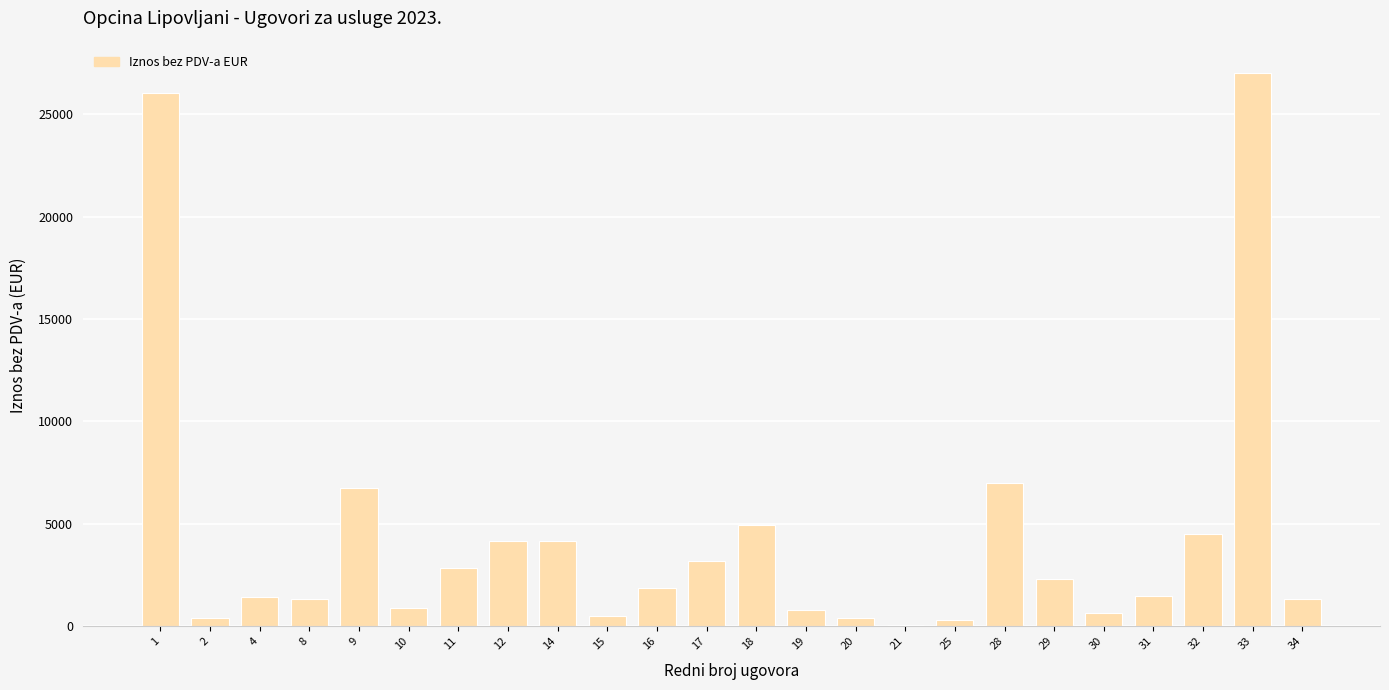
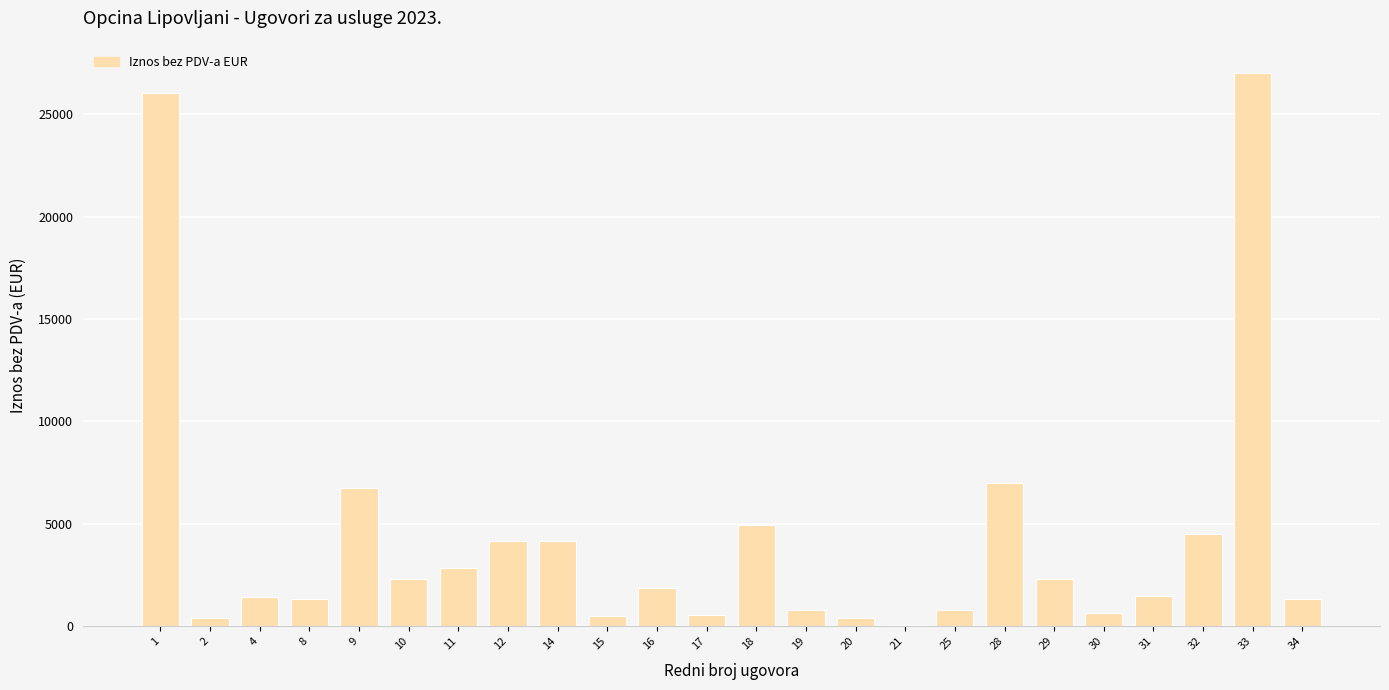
  {
    "1": 26000,
    "2": 400,
    "4": 1400,
    "8": 1300,
    "9": 6800,
-   "10": 900,
+   "10": 2300,
    "11": 2800,
    "12": 4200,
    "14": 4100,
    "15": 500,
    "16": 1900,
-   "17": 3200,
+   "17": 500,
    "18": 4900,
    "19": 800,
    "20": 400,
-   "25": 300,
+   "25": 800,
    "28": 7000,
    "29": 2300,
    "30": 700,
    "31": 1500,
    "32": 4500,
    "33": 27000,
    "34": 1300
  }
